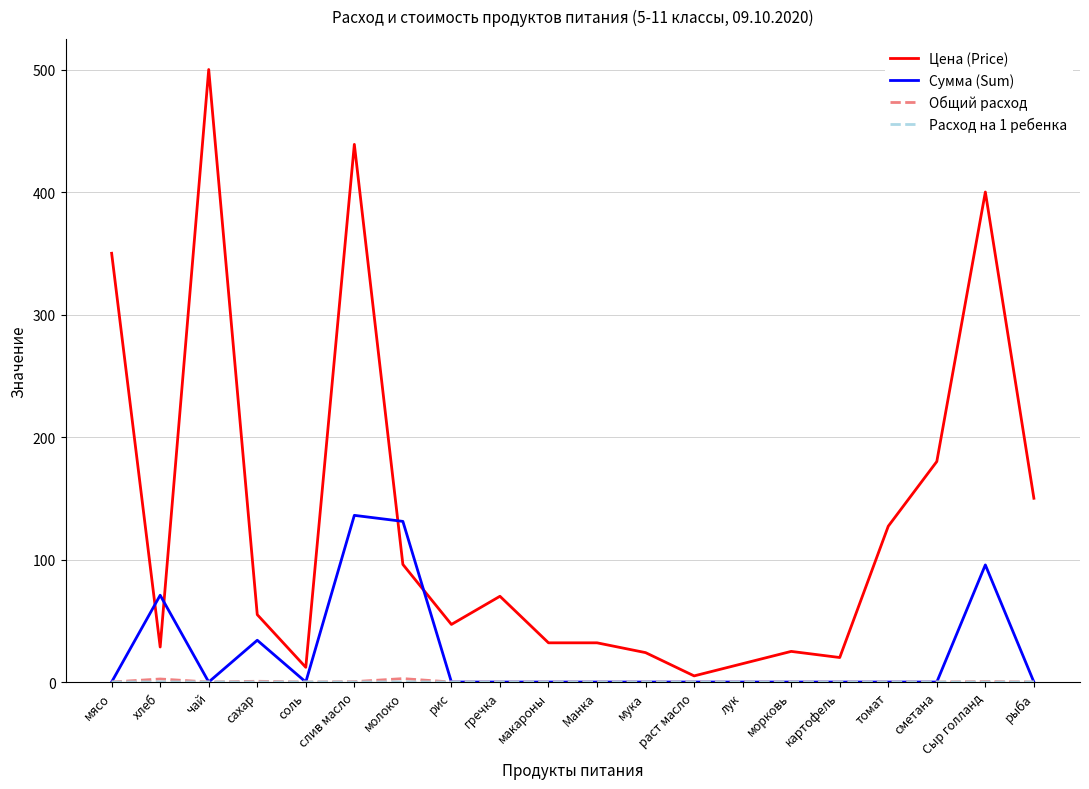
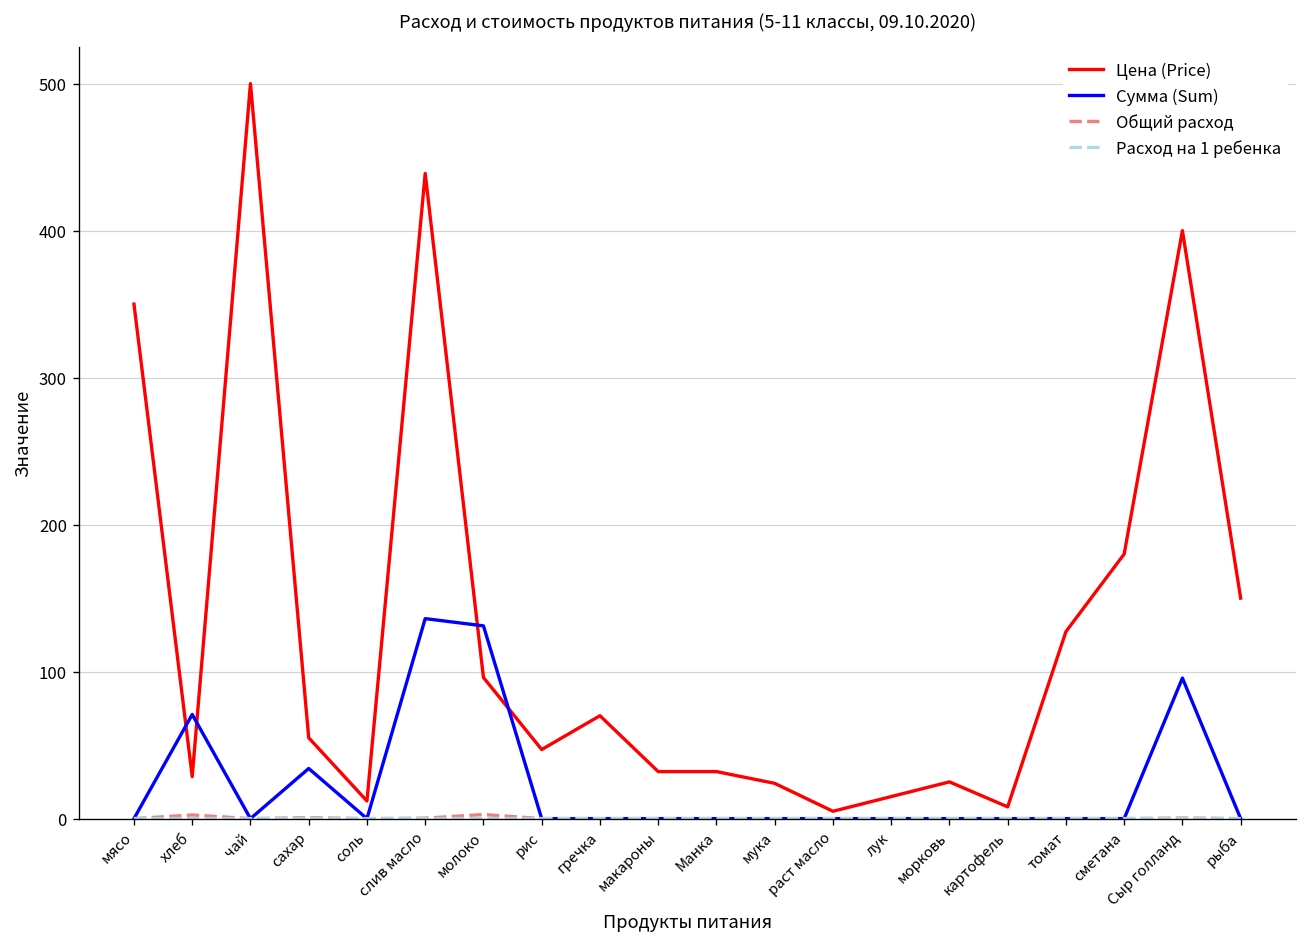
  {
    "Цена (Price)": {
      "мясо": 350,
      "хлеб": 29,
      "чай": 500,
      "сахар": 55,
      "соль": 12,
      "слив масло": 439,
      "молоко": 96,
      "рис": 47,
      "гречка": 70,
      "макароны": 32,
      "Манка": 32,
      "мука": 24,
      "раст масло": 5,
      "лук": 15,
      "морковь": 25,
-     "картофель": 20,
+     "картофель": 8,
      "томат": 127,
      "сметана": 180,
      "Сыр голланд": 400,
      "рыба": 150
    },
    "Сумма (Sum)": {
      "хлеб": 71,
      "сахар": 34,
      "слив масло": 136,
      "молоко": 131,
      "Сыр голланд": 96
    },
    "Общий расход": {
      "хлеб": 2,
      "молоко": 3
    },
    "Расход на 1 ребенка": {
      "хлеб": 0,
      "молоко": 0
    }
  }
